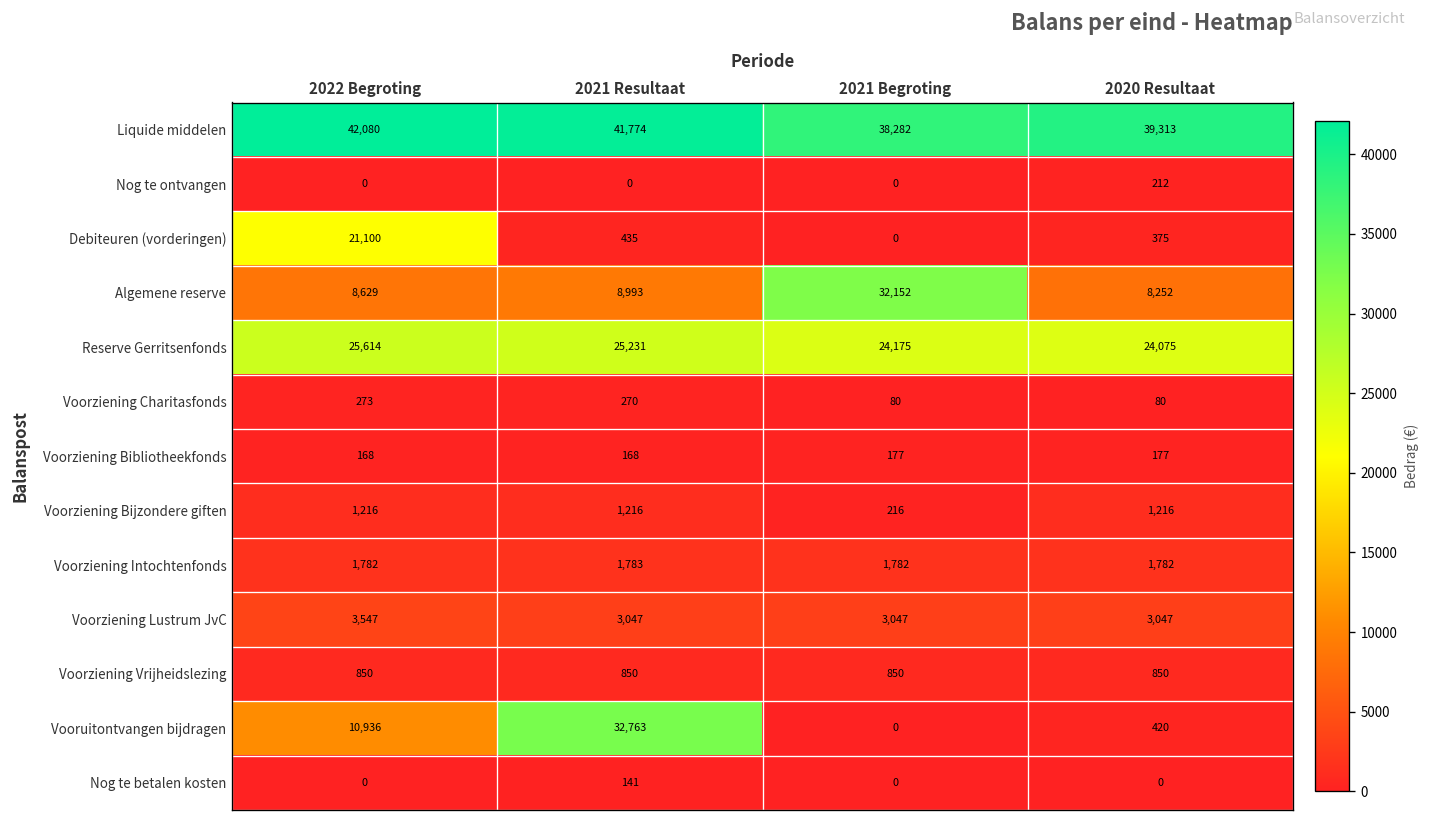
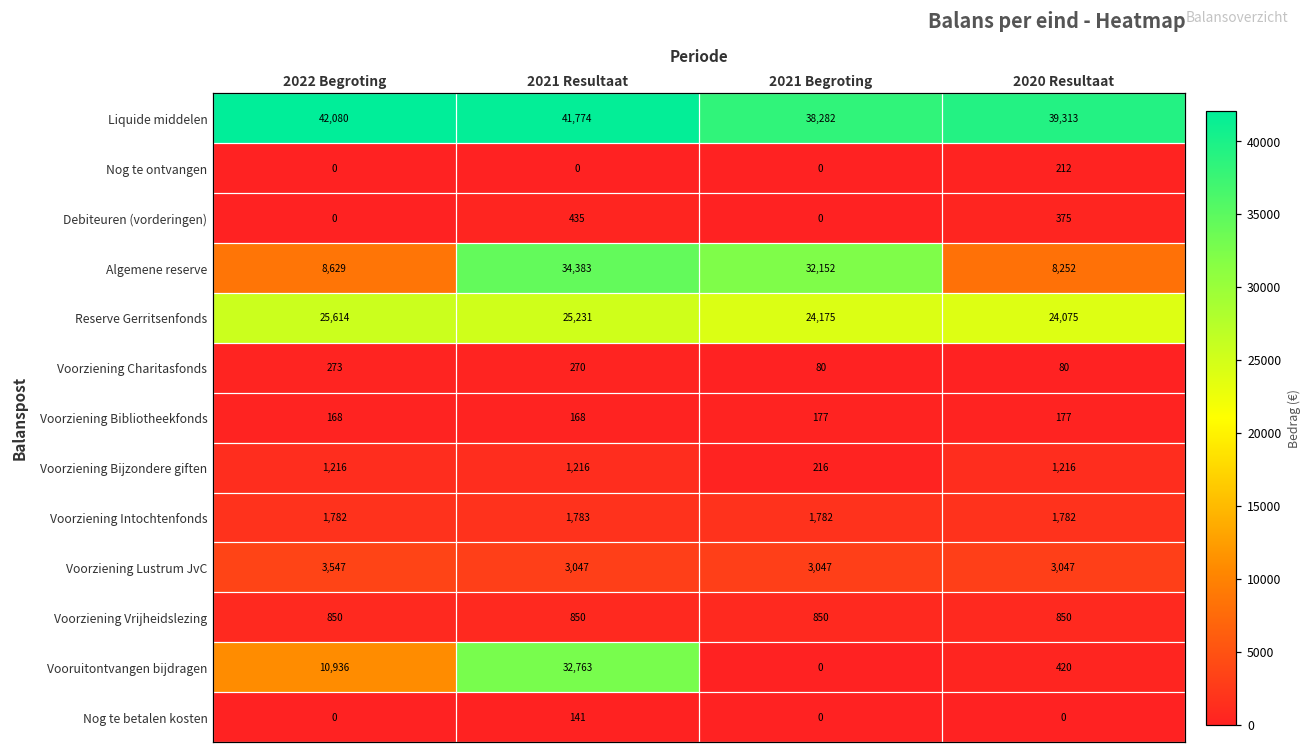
  {
    "Liquide middelen": {
      "2022 Begroting": "42,080",
      "2021 Resultaat": "41,774",
      "2021 Begroting": "38,282",
      "2020 Resultaat": "39,313"
    },
    "Nog te ontvangen": {
      "2022 Begroting": "0",
      "2021 Resultaat": "0",
      "2021 Begroting": "0",
      "2020 Resultaat": "212"
    },
    "Debiteuren (vorderingen)": {
-     "2022 Begroting": "21,100",
+     "2022 Begroting": "0",
      "2021 Resultaat": "435",
      "2021 Begroting": "0",
      "2020 Resultaat": "375"
    },
    "Algemene reserve": {
      "2022 Begroting": "8,629",
-     "2021 Resultaat": "8,993",
+     "2021 Resultaat": "34,383",
      "2021 Begroting": "32,152",
      "2020 Resultaat": "8,252"
    },
    "Reserve Gerritsenfonds": {
      "2022 Begroting": "25,614",
      "2021 Resultaat": "25,231",
      "2021 Begroting": "24,175",
      "2020 Resultaat": "24,075"
    },
    "Voorziening Charitasfonds": {
      "2022 Begroting": "273",
      "2021 Resultaat": "270",
      "2021 Begroting": "80",
      "2020 Resultaat": "80"
    },
    "Voorziening Bibliotheekfonds": {
      "2022 Begroting": "168",
      "2021 Resultaat": "168",
      "2021 Begroting": "177",
      "2020 Resultaat": "177"
    },
    "Voorziening Bijzondere giften": {
      "2022 Begroting": "1,216",
      "2021 Resultaat": "1,216",
      "2021 Begroting": "216",
      "2020 Resultaat": "1,216"
    },
    "Voorziening Intochtenfonds": {
      "2022 Begroting": "1,782",
      "2021 Resultaat": "1,783",
      "2021 Begroting": "1,782",
      "2020 Resultaat": "1,782"
    },
    "Voorziening Lustrum JvC": {
      "2022 Begroting": "3,547",
      "2021 Resultaat": "3,047",
      "2021 Begroting": "3,047",
      "2020 Resultaat": "3,047"
    },
    "Voorziening Vrijheidslezing": {
      "2022 Begroting": "850",
      "2021 Resultaat": "850",
      "2021 Begroting": "850",
      "2020 Resultaat": "850"
    },
    "Vooruitontvangen bijdragen": {
      "2022 Begroting": "10,936",
      "2021 Resultaat": "32,763",
      "2021 Begroting": "0",
      "2020 Resultaat": "420"
    },
    "Nog te betalen kosten": {
      "2022 Begroting": "0",
      "2021 Resultaat": "141",
      "2021 Begroting": "0",
      "2020 Resultaat": "0"
    }
  }
